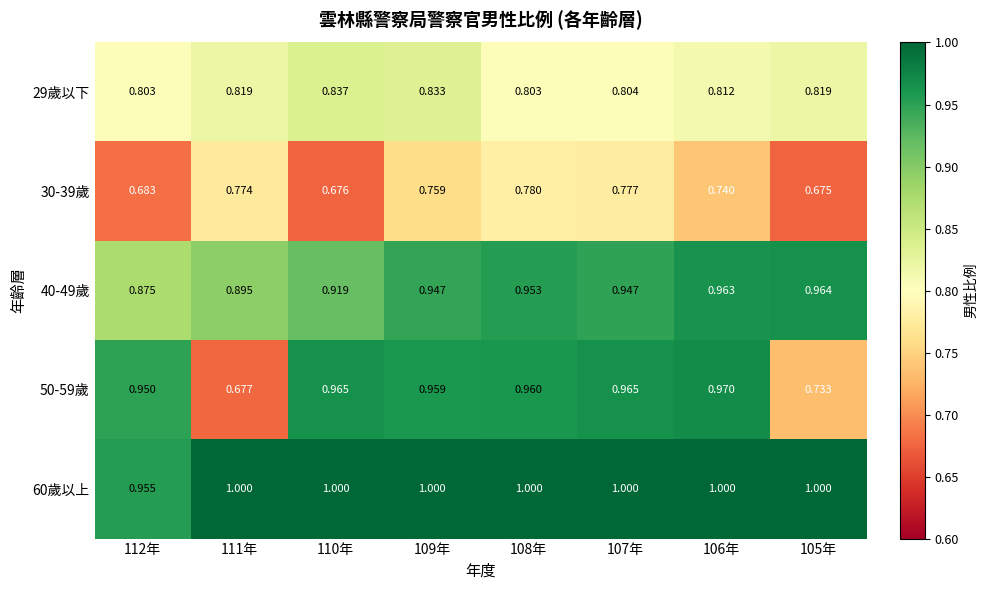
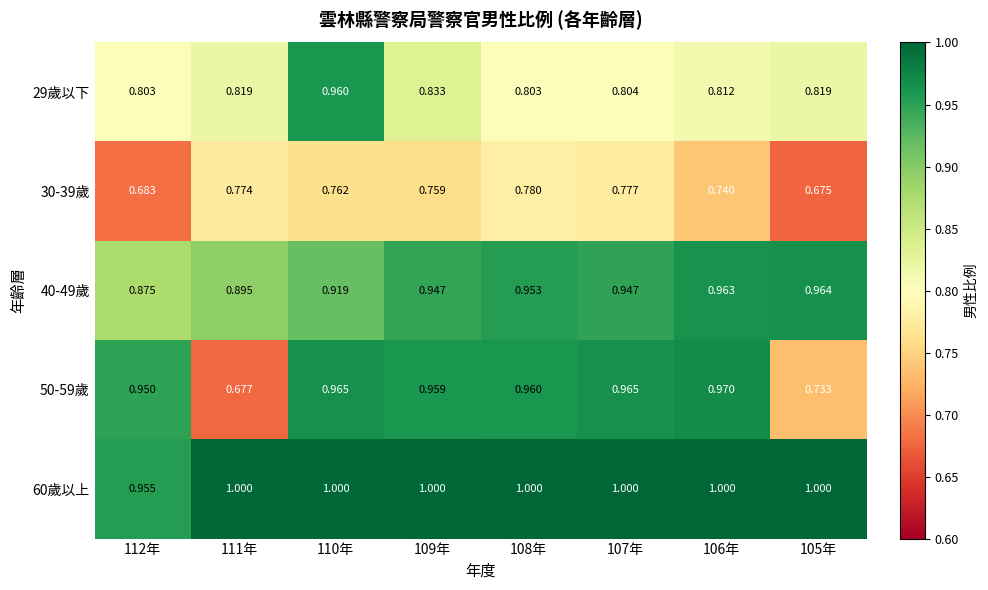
  {
    "29歲以下": {
      "112年": 0.803,
      "111年": 0.819,
-     "110年": 0.837,
+     "110年": 0.960,
      "109年": 0.833,
      "108年": 0.803,
      "107年": 0.804,
      "106年": 0.812,
      "105年": 0.819
    },
    "30-39歲": {
      "112年": 0.683,
      "111年": 0.774,
-     "110年": 0.676,
+     "110年": 0.762,
      "109年": 0.759,
      "108年": 0.780,
      "107年": 0.777,
      "106年": 0.740,
      "105年": 0.675
    },
    "40-49歲": {
      "112年": 0.875,
      "111年": 0.895,
      "110年": 0.919,
      "109年": 0.947,
      "108年": 0.953,
      "107年": 0.947,
      "106年": 0.963,
      "105年": 0.964
    },
    "50-59歲": {
      "112年": 0.950,
      "111年": 0.677,
      "110年": 0.965,
      "109年": 0.959,
      "108年": 0.960,
      "107年": 0.965,
      "106年": 0.970,
      "105年": 0.733
    },
    "60歲以上": {
      "112年": 0.955,
      "111年": 1.000,
      "110年": 1.000,
      "109年": 1.000,
      "108年": 1.000,
      "107年": 1.000,
      "106年": 1.000,
      "105年": 1.000
    }
  }
